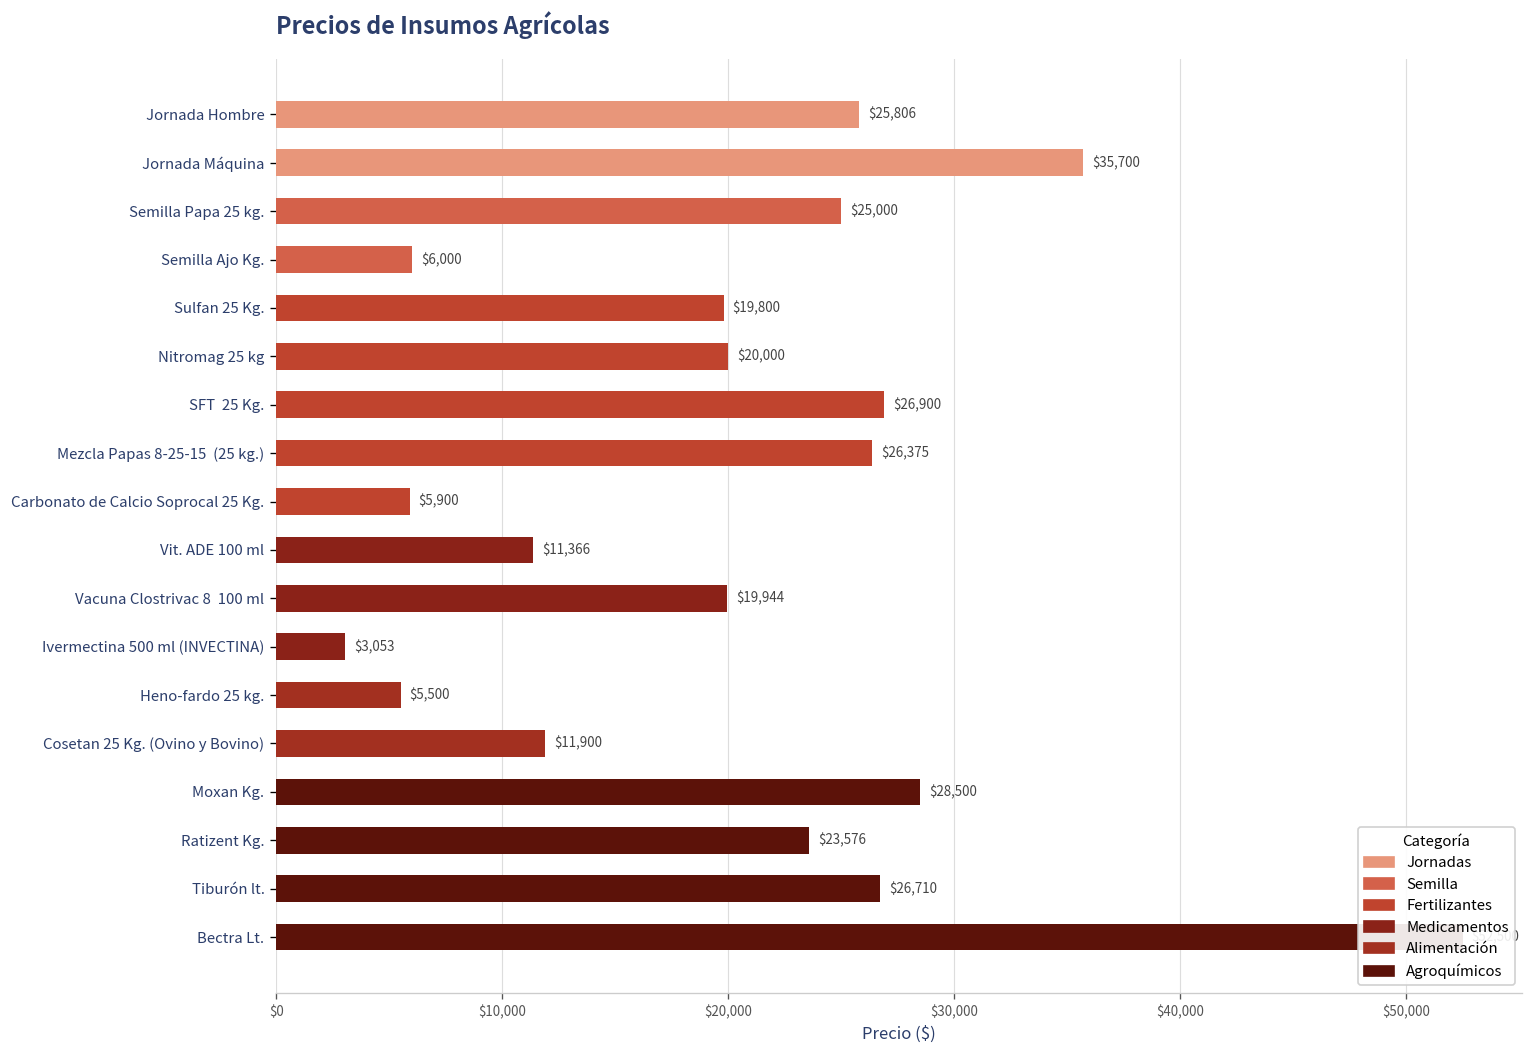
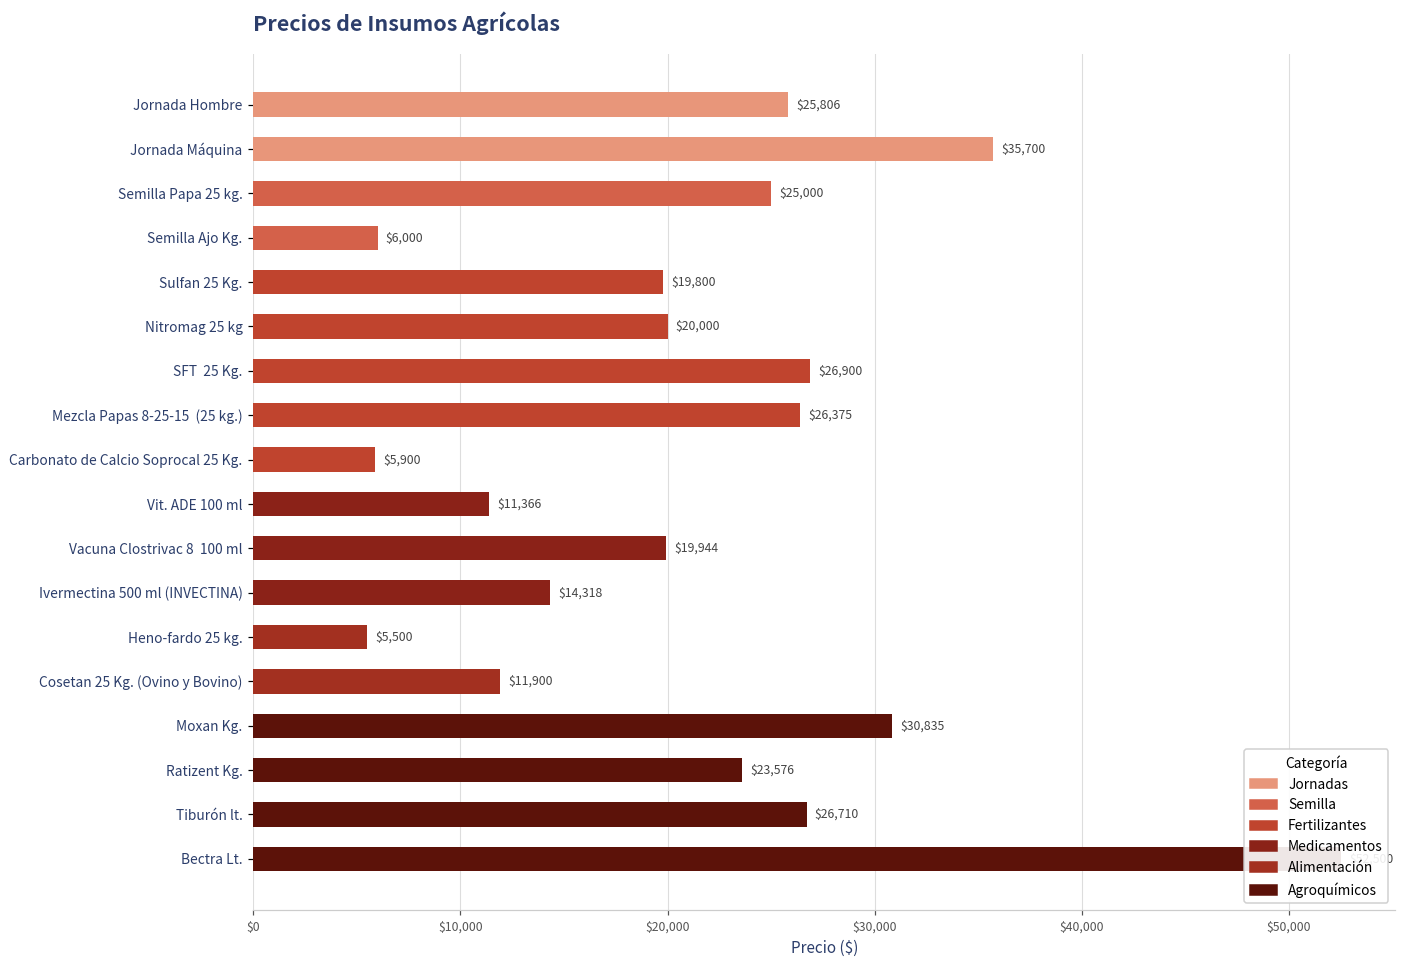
  {
    "Jornada Hombre": "$25,806",
    "Jornada Máquina": "$35,700",
    "Semilla Papa 25 kg.": "$25,000",
    "Semilla Ajo Kg.": "$6,000",
    "Sulfan 25 Kg.": "$19,800",
    "Nitromag 25 kg": "$20,000",
    "SFT 25 Kg.": "$26,900",
    "Mezcla Papas 8-25-15 (25 kg.)": "$26,375",
    "Carbonato de Calcio Soprocal 25 Kg.": "$5,900",
    "Vit. ADE 100 ml": "$11,366",
    "Vacuna Clostrivac 8 100 ml": "$19,944",
-   "Ivermectina 500 ml (INVECTINA)": "$3,053",
+   "Ivermectina 500 ml (INVECTINA)": "$14,318",
    "Heno-fardo 25 kg.": "$5,500",
    "Cosetan 25 Kg. (Ovino y Bovino)": "$11,900",
-   "Moxan Kg.": "$28,500",
+   "Moxan Kg.": "$30,835",
    "Ratizent Kg.": "$23,576",
    "Tiburón lt.": "$26,710"
  }
